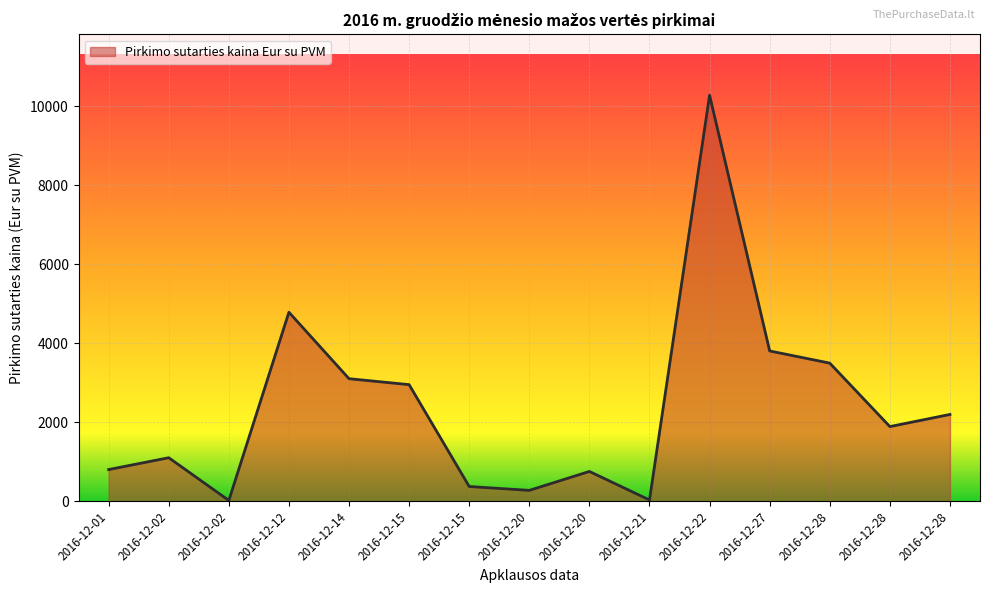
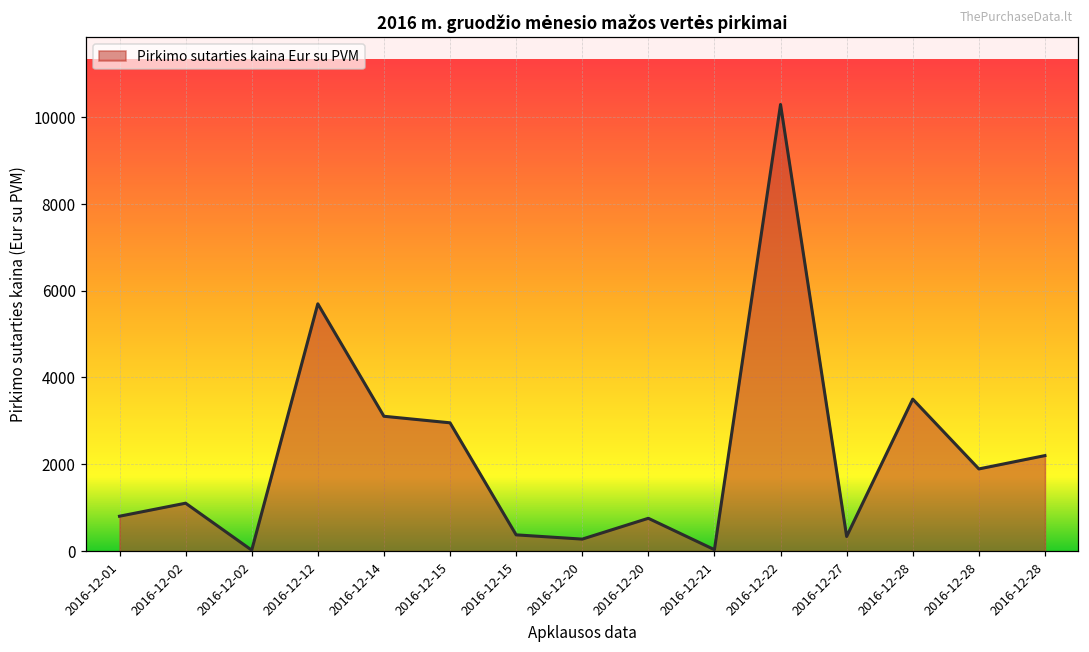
  {
    "2016-12-01": 800,
-   "2016-12-12": 4800,
+   "2016-12-12": 5700,
    "2016-12-14": 3100,
    "2016-12-21": 0,
    "2016-12-22": 10300,
-   "2016-12-27": 3800
+   "2016-12-27": 300
  }
